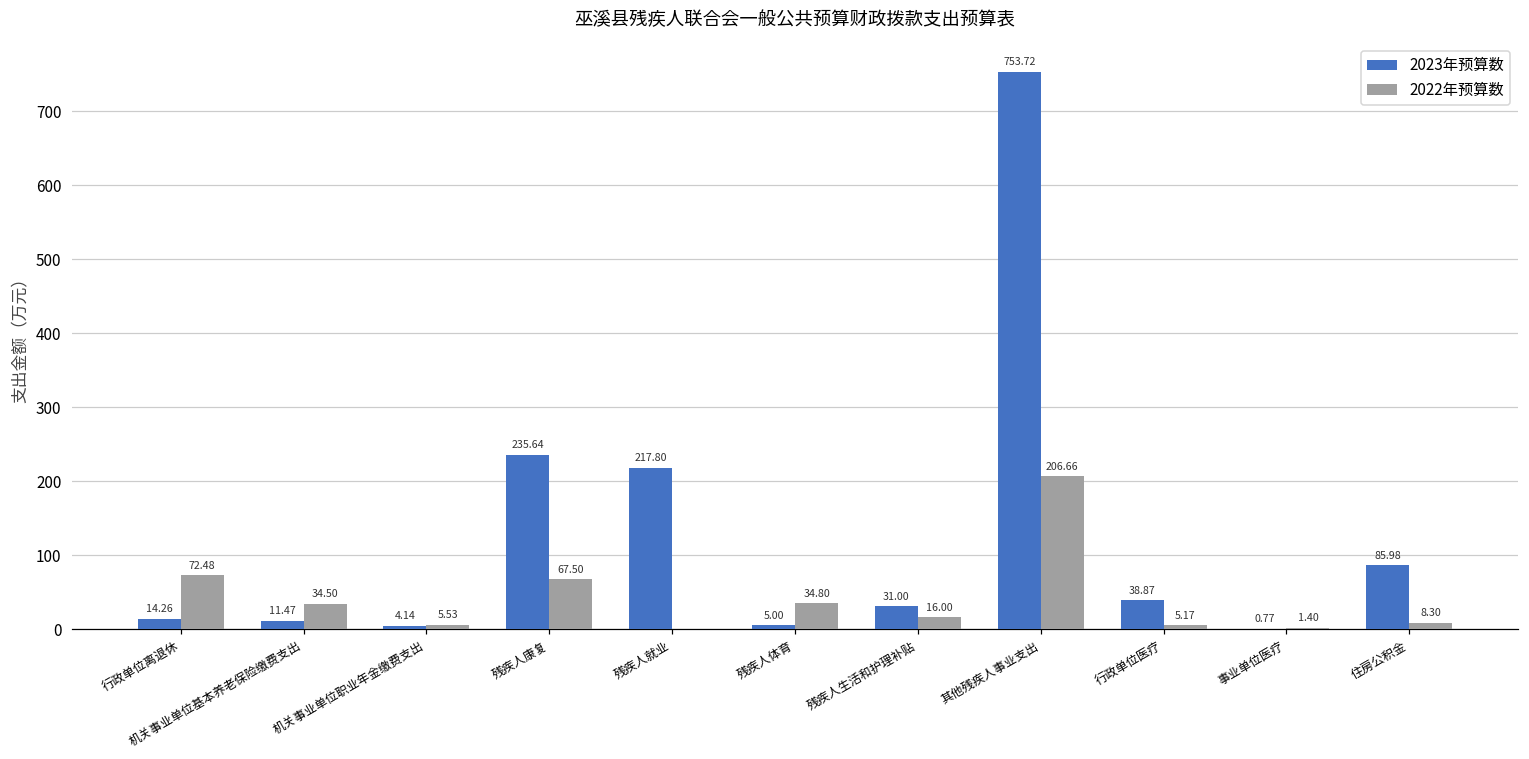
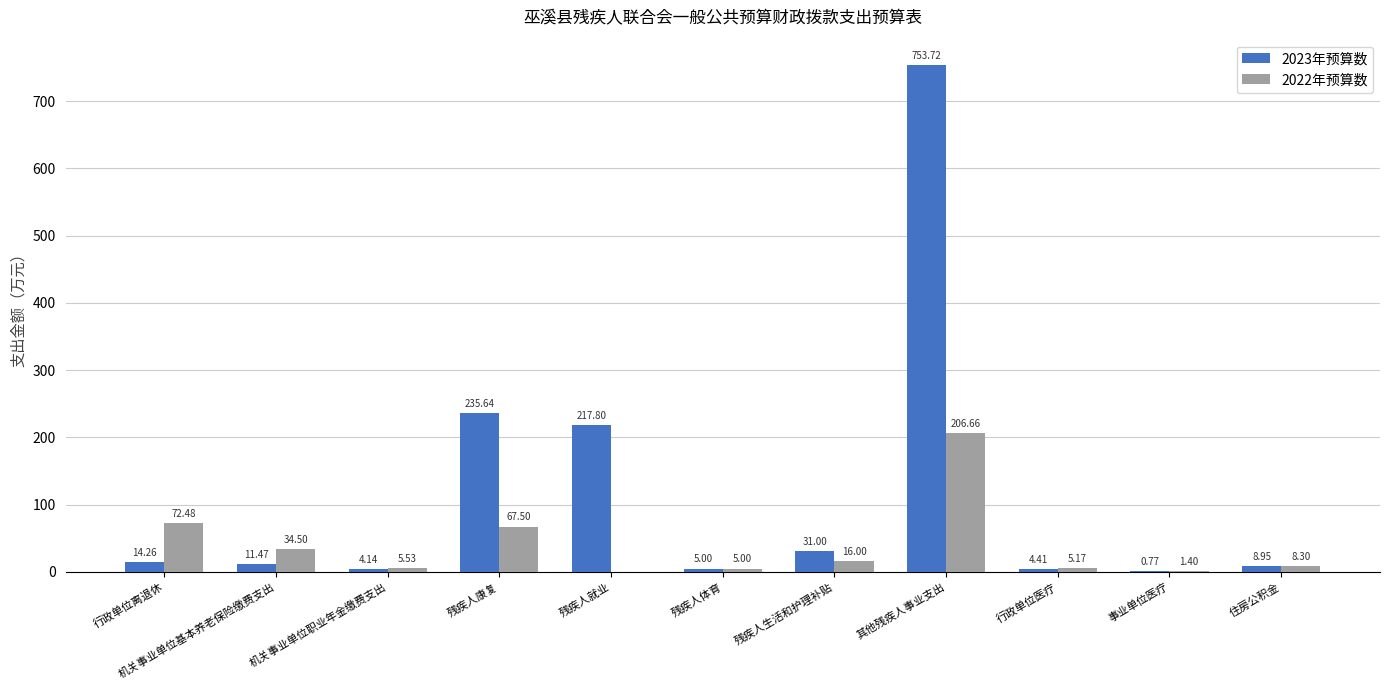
  {
    "2023年预算数": {
      "行政单位离退休": 14.26,
      "机关事业单位基本养老保险缴费支出": 11.47,
      "机关事业单位职业年金缴费支出": 4.14,
      "残疾人康复": 235.64,
      "残疾人就业": 217.80,
      "残疾人体育": 5.00,
      "残疾人生活和护理补贴": 31.00,
      "其他残疾人事业支出": 753.72,
-     "行政单位医疗": 38.87,
+     "行政单位医疗": 4.41,
      "事业单位医疗": 0.77,
-     "住房公积金": 85.98
+     "住房公积金": 8.95
    },
    "2022年预算数": {
      "行政单位离退休": 72.48,
      "机关事业单位基本养老保险缴费支出": 34.50,
      "机关事业单位职业年金缴费支出": 5.53,
      "残疾人康复": 67.50,
-     "残疾人体育": 34.80,
+     "残疾人体育": 5.00,
      "残疾人生活和护理补贴": 16.00,
      "其他残疾人事业支出": 206.66,
      "行政单位医疗": 5.17,
      "事业单位医疗": 1.40,
      "住房公积金": 8.30
    }
  }
